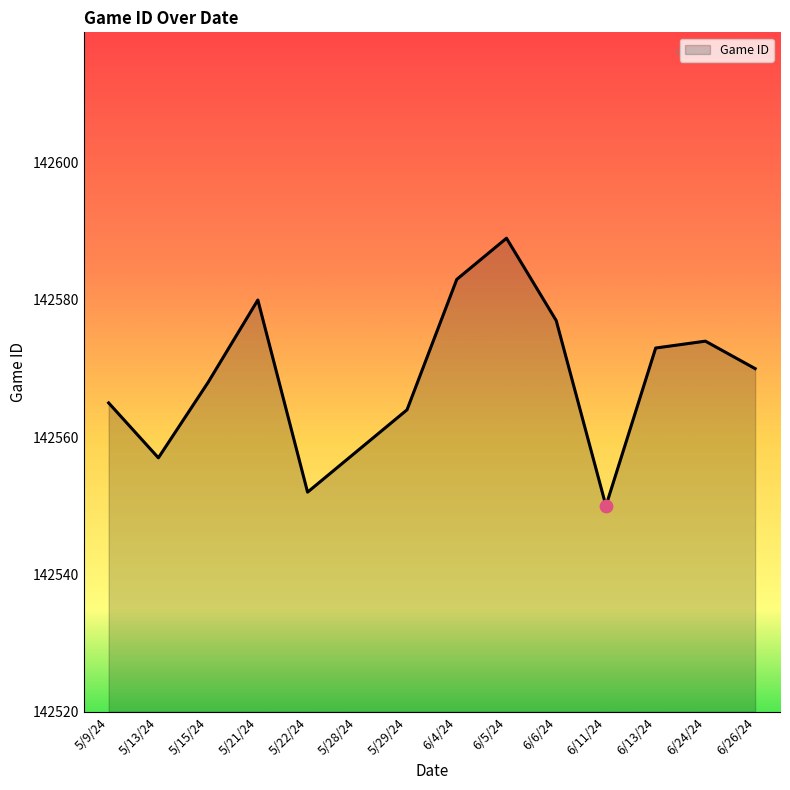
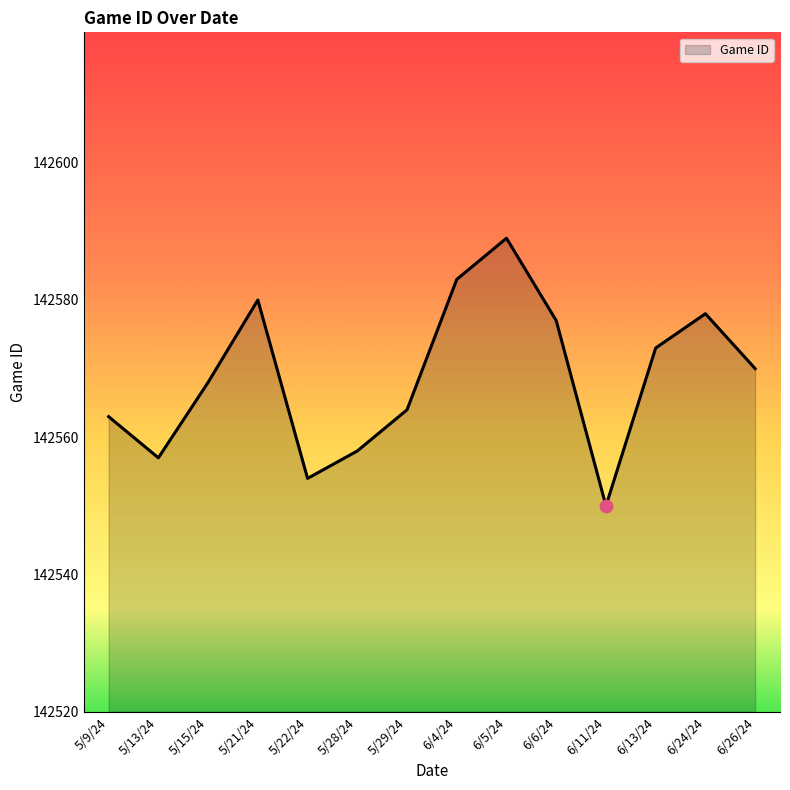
  {
    "Game ID": {
-     "5/9/24": 142565,
+     "5/9/24": 142563,
      "5/13/24": 142557,
      "5/15/24": 142568,
      "5/21/24": 142580,
-     "5/22/24": 142552,
+     "5/22/24": 142554,
      "5/28/24": 142558,
      "5/29/24": 142564,
      "6/4/24": 142583,
      "6/5/24": 142589,
      "6/6/24": 142577,
      "6/13/24": 142573,
-     "6/24/24": 142574,
+     "6/24/24": 142578,
      "6/26/24": 142570
    }
  }
